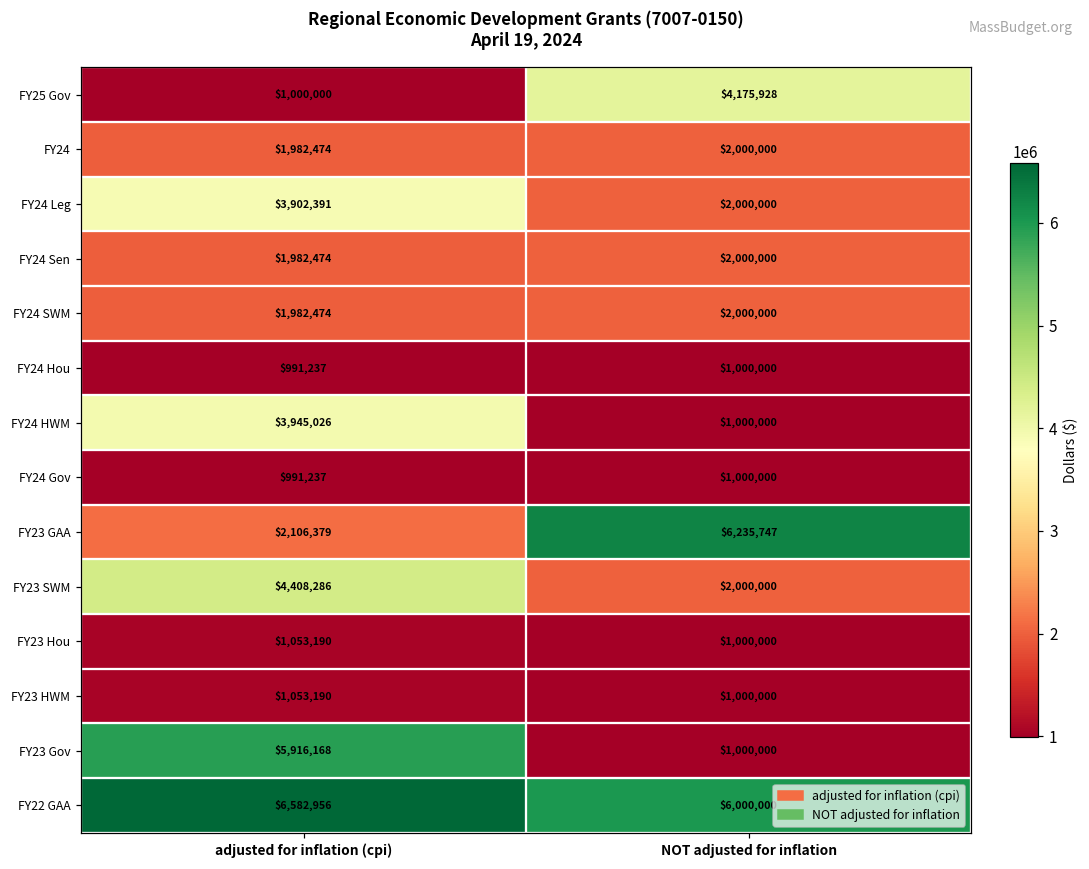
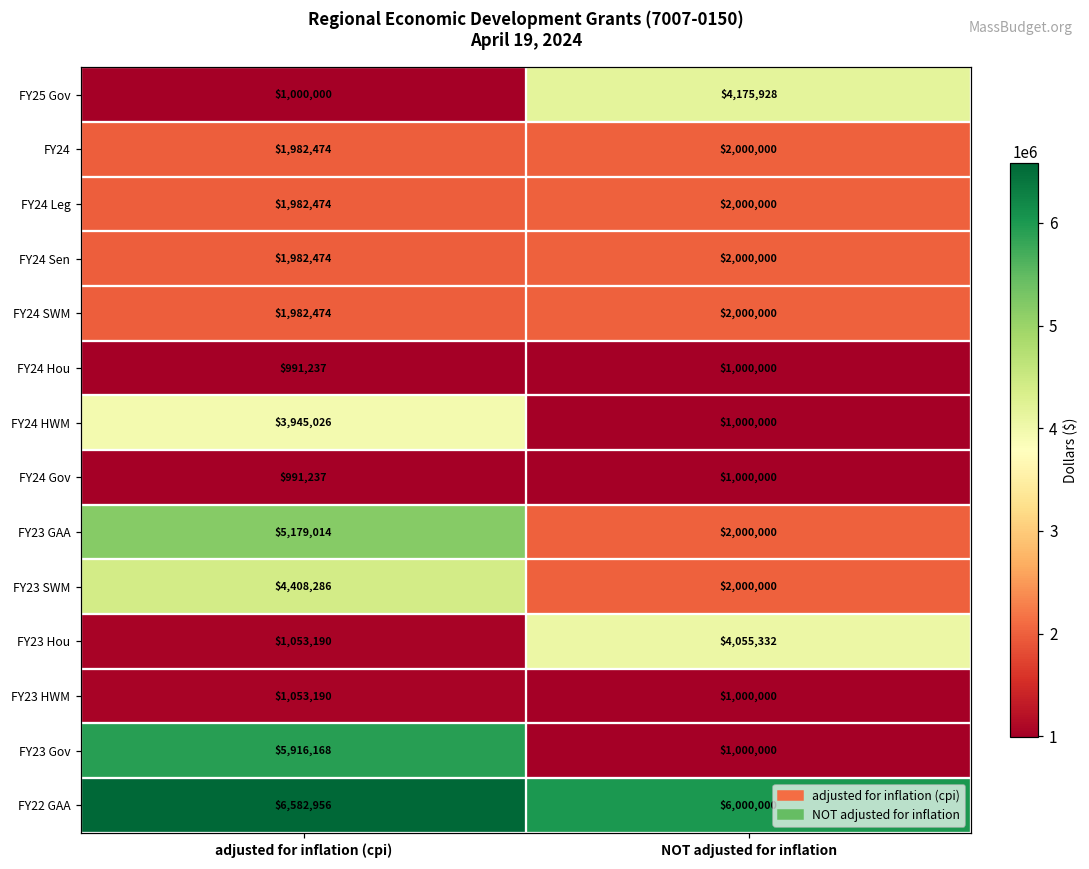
  {
    "FY25 Gov": {
      "adjusted for inflation (cpi)": "$1,000,000",
      "NOT adjusted for inflation": "$4,175,928"
    },
    "FY24": {
      "adjusted for inflation (cpi)": "$1,982,474",
      "NOT adjusted for inflation": "$2,000,000"
    },
    "FY24 Leg": {
-     "adjusted for inflation (cpi)": "$3,902,391",
+     "adjusted for inflation (cpi)": "$1,982,474",
      "NOT adjusted for inflation": "$2,000,000"
    },
    "FY24 Sen": {
      "adjusted for inflation (cpi)": "$1,982,474",
      "NOT adjusted for inflation": "$2,000,000"
    },
    "FY24 SWM": {
      "adjusted for inflation (cpi)": "$1,982,474",
      "NOT adjusted for inflation": "$2,000,000"
    },
    "FY24 Hou": {
      "adjusted for inflation (cpi)": "$991,237",
      "NOT adjusted for inflation": "$1,000,000"
    },
    "FY24 HWM": {
      "adjusted for inflation (cpi)": "$3,945,026",
      "NOT adjusted for inflation": "$1,000,000"
    },
    "FY24 Gov": {
      "adjusted for inflation (cpi)": "$991,237",
      "NOT adjusted for inflation": "$1,000,000"
    },
    "FY23 GAA": {
-     "adjusted for inflation (cpi)": "$2,106,379",
-     "NOT adjusted for inflation": "$6,235,747"
+     "adjusted for inflation (cpi)": "$5,179,014",
+     "NOT adjusted for inflation": "$2,000,000"
    },
    "FY23 SWM": {
      "adjusted for inflation (cpi)": "$4,408,286",
      "NOT adjusted for inflation": "$2,000,000"
    },
    "FY23 Hou": {
      "adjusted for inflation (cpi)": "$1,053,190",
-     "NOT adjusted for inflation": "$1,000,000"
+     "NOT adjusted for inflation": "$4,055,332"
    },
    "FY23 HWM": {
      "adjusted for inflation (cpi)": "$1,053,190",
      "NOT adjusted for inflation": "$1,000,000"
    },
    "FY23 Gov": {
      "adjusted for inflation (cpi)": "$5,916,168",
      "NOT adjusted for inflation": "$1,000,000"
    },
    "FY22 GAA": {
      "adjusted for inflation (cpi)": "$6,582,956"
    }
  }
